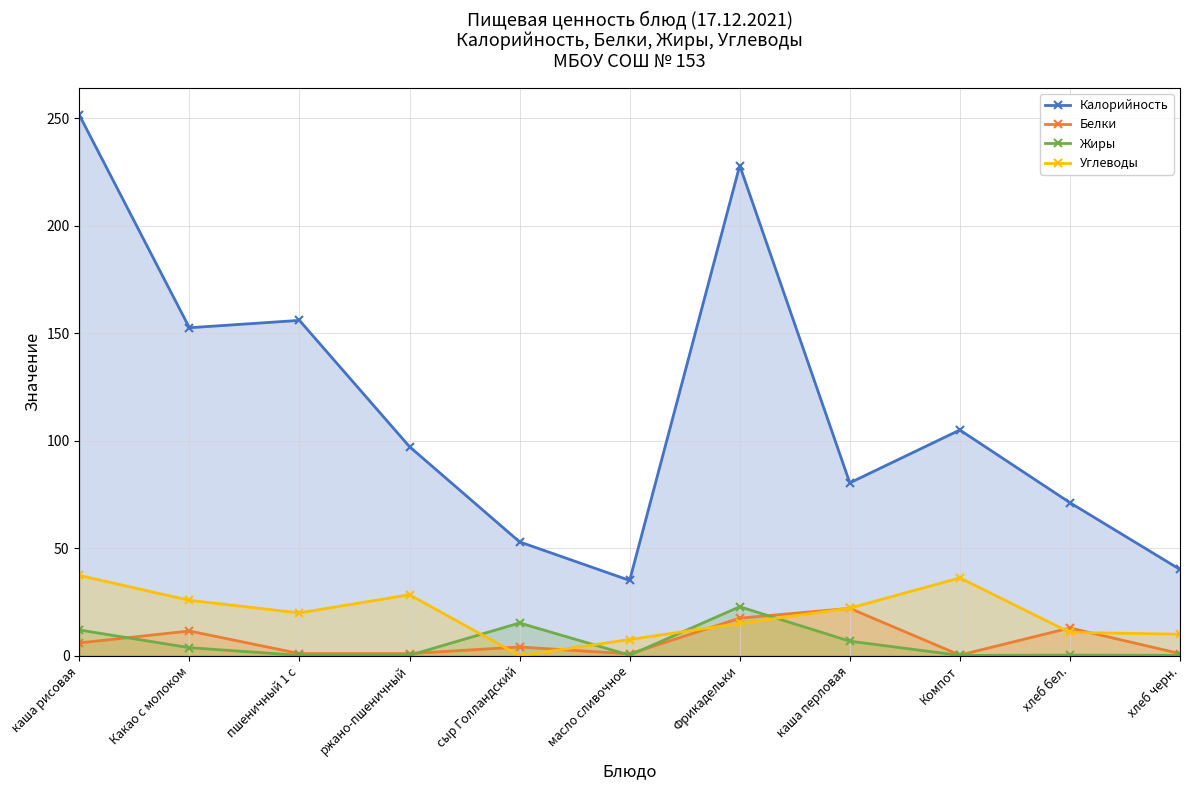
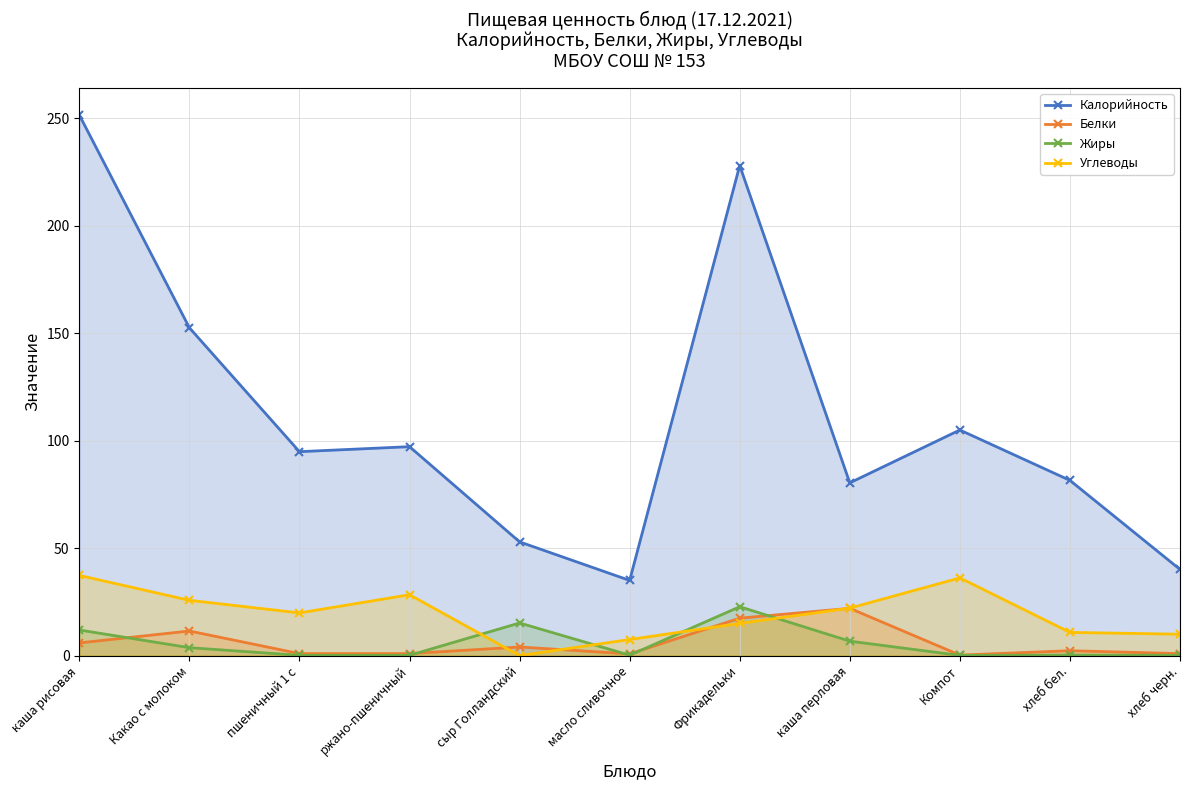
  {
    "Калорийность": {
      "каша рисовая": 252,
      "Какао с молоком": 153,
-     "пшеничный 1 с": 156,
+     "пшеничный 1 с": 95,
      "ржано-пшеничный": 97,
      "сыр Голландский": 53,
      "масло сливочное": 35,
      "Фрикадельки": 228,
      "каша перловая": 80,
      "Компот": 105,
-     "хлеб бел.": 71,
+     "хлеб бел.": 82,
      "хлеб черн.": 40
    },
    "Белки": {
      "каша рисовая": 6,
      "Какао с молоком": 11,
      "сыр Голландский": 4,
      "Фрикадельки": 17,
-     "хлеб бел.": 13
+     "хлеб бел.": 2
    },
    "Жиры": {
      "каша рисовая": 12,
      "Какао с молоком": 4,
      "сыр Голландский": 15,
      "Фрикадельки": 23,
      "каша перловая": 7,
      "хлеб бел.": 0
    },
    "Углеводы": {
      "каша рисовая": 37,
      "Какао с молоком": 26,
      "пшеничный 1 с": 20,
      "ржано-пшеничный": 28,
      "сыр Голландский": 0,
      "масло сливочное": 8,
      "Фрикадельки": 15,
      "Компот": 36,
      "хлеб бел.": 11,
      "хлеб черн.": 10
    }
  }
